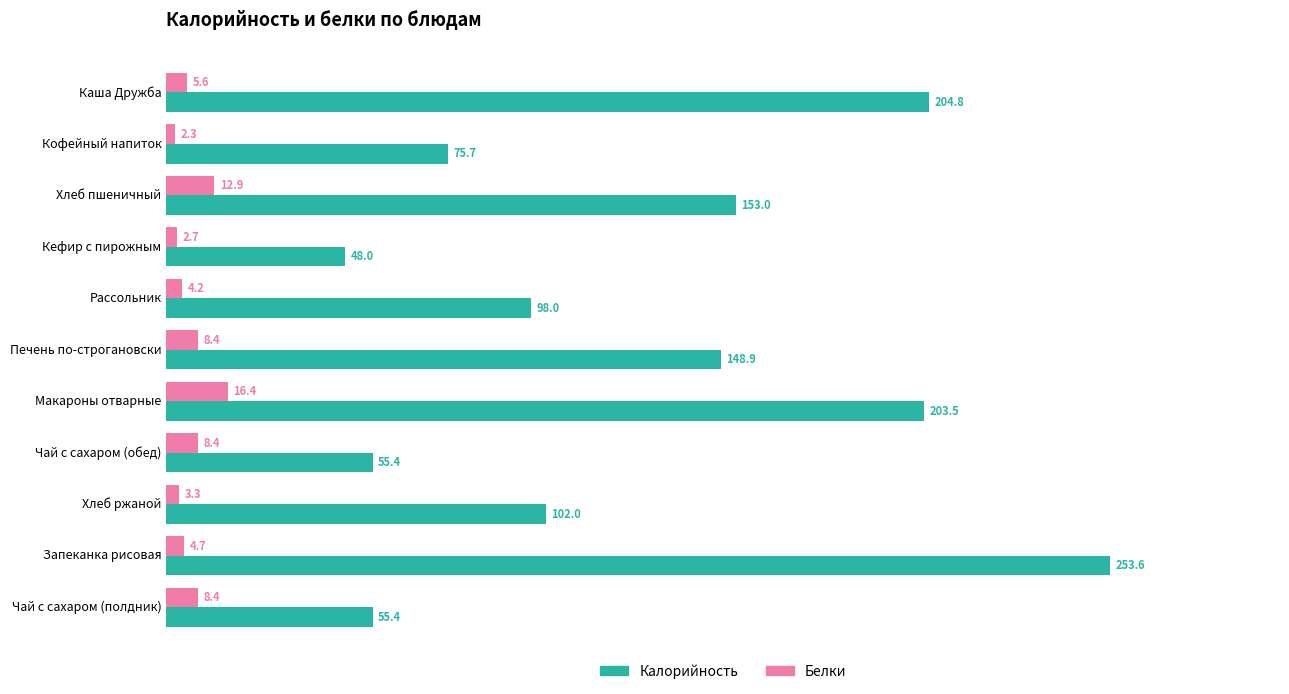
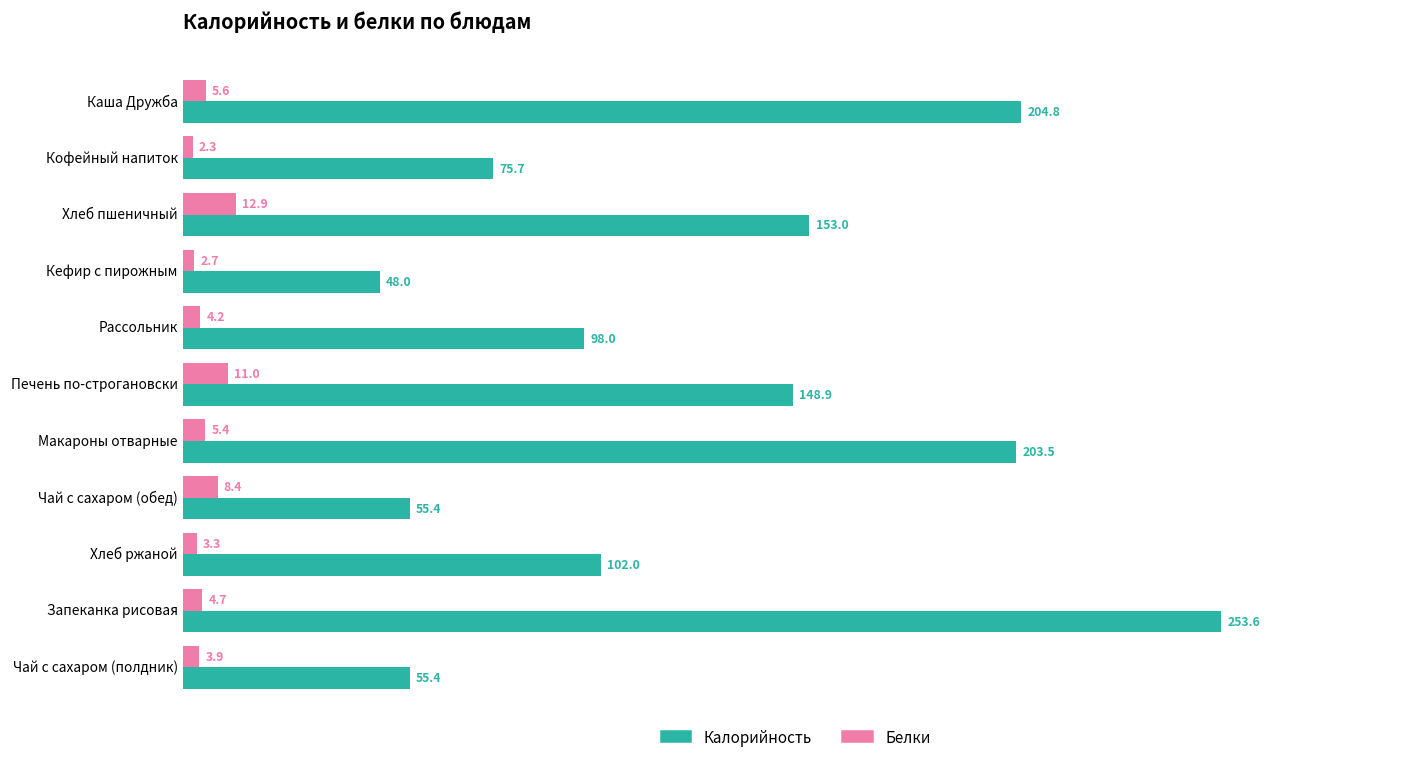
  {
    "Калорийность": {
      "Каша Дружба": 204.8,
      "Кофейный напиток": 75.7,
      "Хлеб пшеничный": 153.0,
      "Кефир с пирожным": 48.0,
      "Рассольник": 98.0,
      "Печень по-строгановски": 148.9,
      "Макароны отварные": 203.5,
      "Чай с сахаром (обед)": 55.4,
      "Хлеб ржаной": 102.0,
      "Запеканка рисовая": 253.6,
      "Чай с сахаром (полдник)": 55.4
    },
    "Белки": {
      "Каша Дружба": 5.6,
      "Кофейный напиток": 2.3,
      "Хлеб пшеничный": 12.9,
      "Кефир с пирожным": 2.7,
      "Рассольник": 4.2,
-     "Печень по-строгановски": 8.4,
-     "Макароны отварные": 16.4,
+     "Печень по-строгановски": 11.0,
+     "Макароны отварные": 5.4,
      "Чай с сахаром (обед)": 8.4,
      "Хлеб ржаной": 3.3,
      "Запеканка рисовая": 4.7,
-     "Чай с сахаром (полдник)": 8.4
+     "Чай с сахаром (полдник)": 3.9
    }
  }
